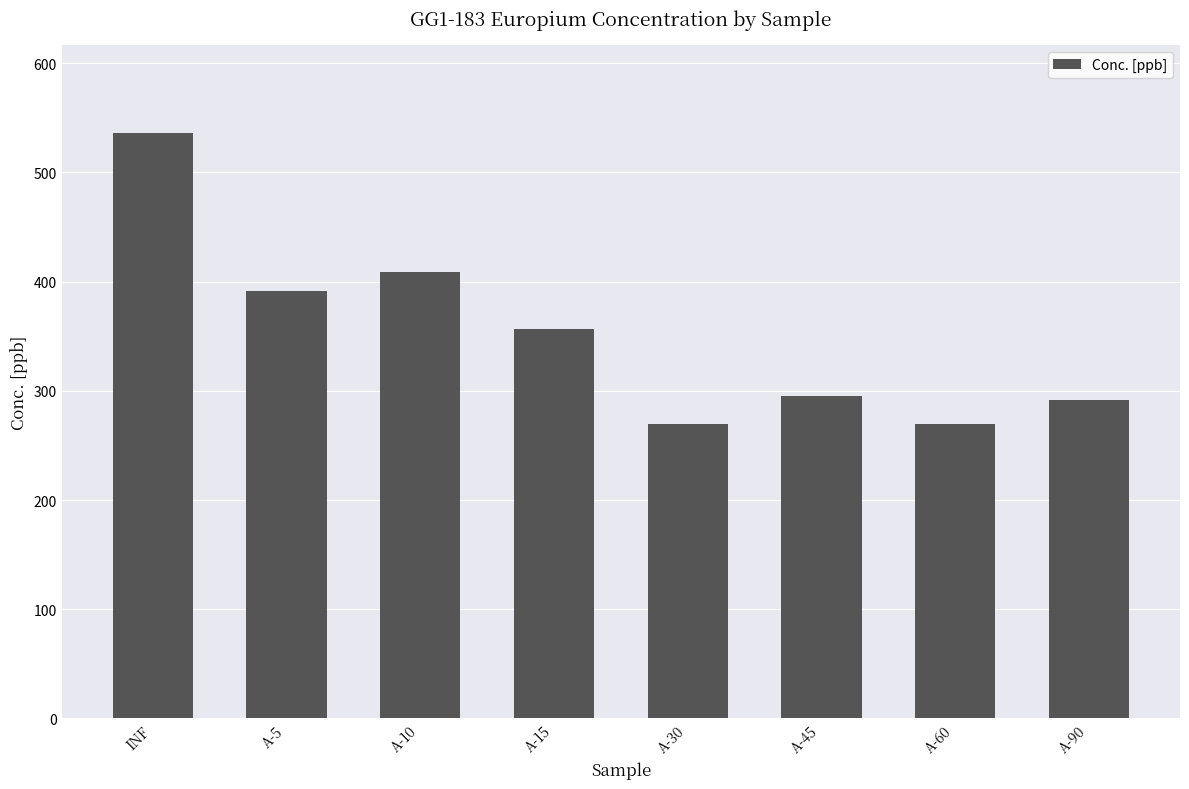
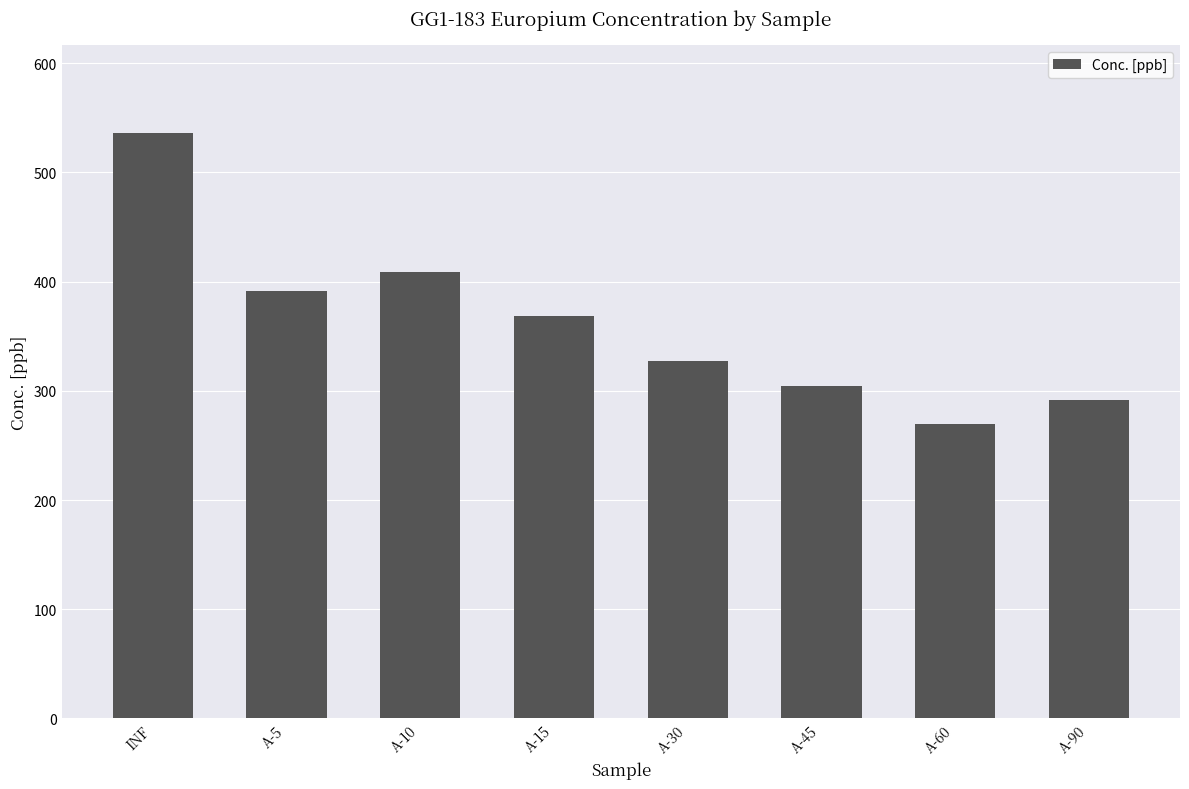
  {
    "INF": 536,
    "A-5": 391,
    "A-10": 409,
-   "A-15": 357,
-   "A-30": 270,
-   "A-45": 296,
+   "A-15": 368,
+   "A-30": 327,
+   "A-45": 304,
    "A-60": 270,
    "A-90": 291
  }
